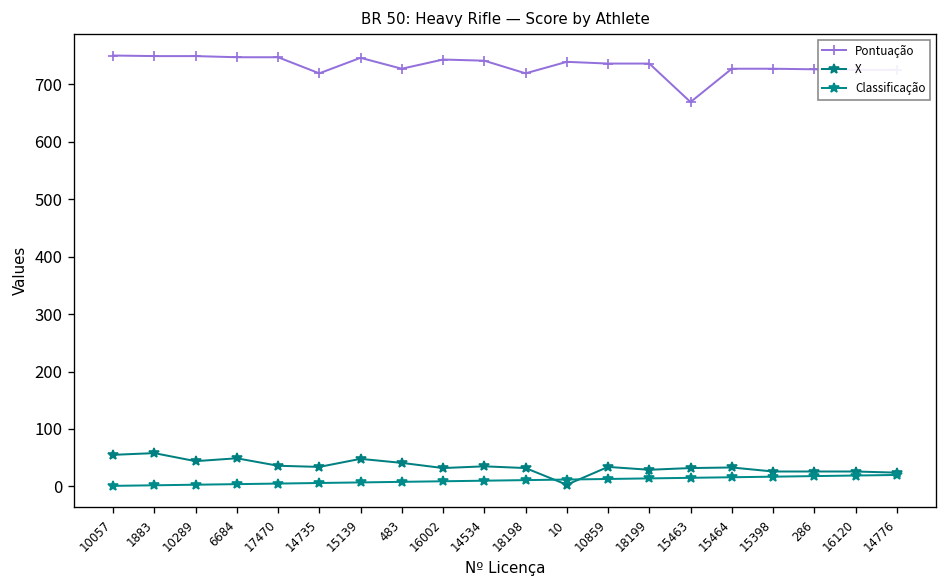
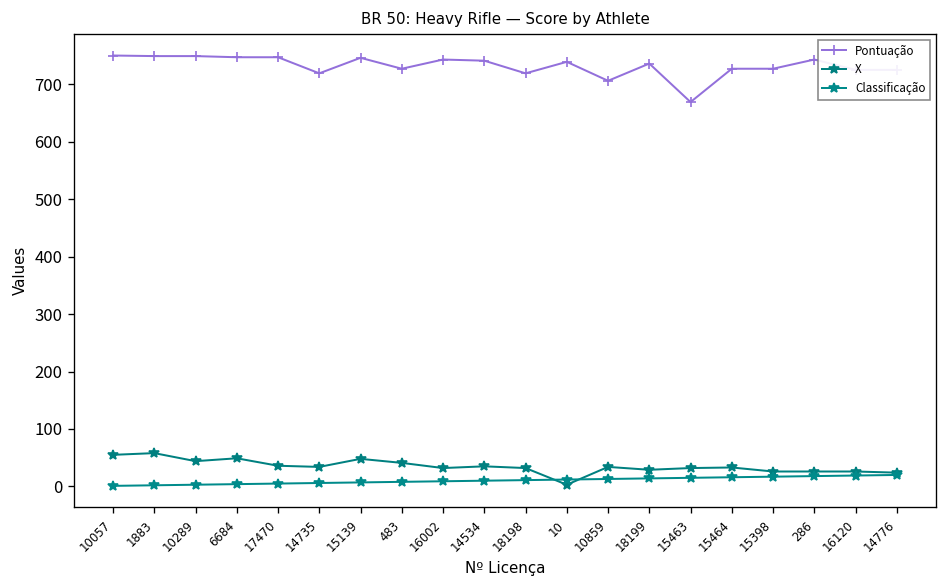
  {
    "Pontuação": {
      "10057": 750,
      "1883": 750,
      "10289": 750,
      "6684": 750,
      "17470": 750,
      "14735": 720,
      "15139": 750,
      "483": 730,
      "16002": 740,
      "14534": 740,
      "18198": 720,
      "10": 740,
-     "10859": 740,
+     "10859": 710,
      "18199": 740,
      "15463": 670,
      "15464": 730,
      "15398": 730,
-     "286": 730
+     "286": 740
    }
  }
